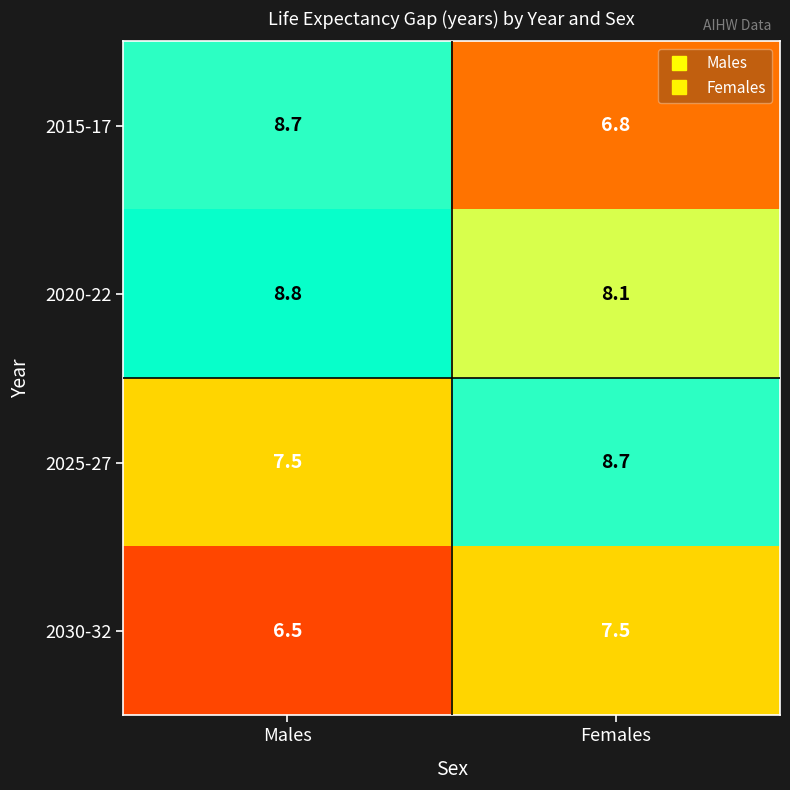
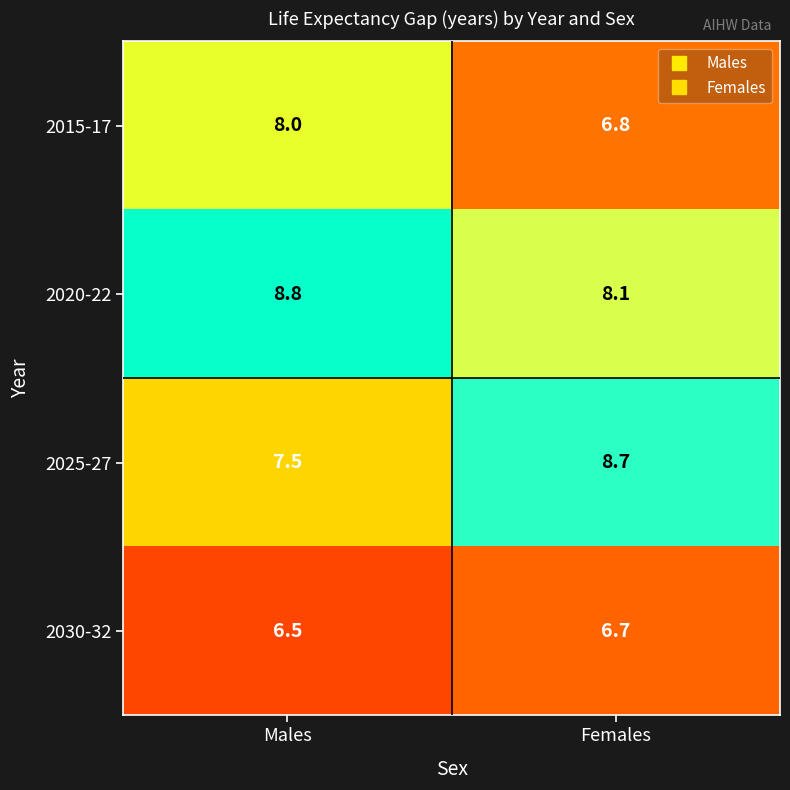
  {
    "2015-17": {
-     "Males": 8.7,
+     "Males": 8.0,
      "Females": 6.8
    },
    "2020-22": {
      "Males": 8.8,
      "Females": 8.1
    },
    "2025-27": {
      "Males": 7.5,
      "Females": 8.7
    },
    "2030-32": {
      "Males": 6.5,
-     "Females": 7.5
+     "Females": 6.7
    }
  }
